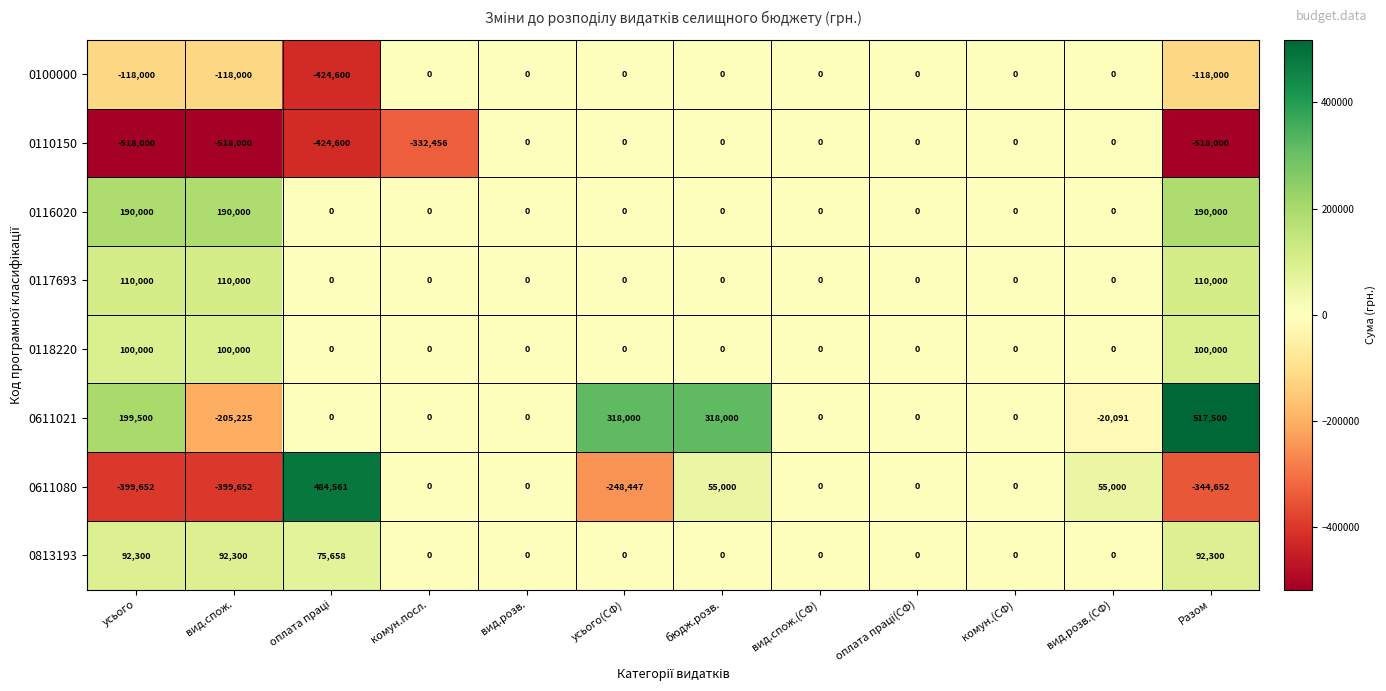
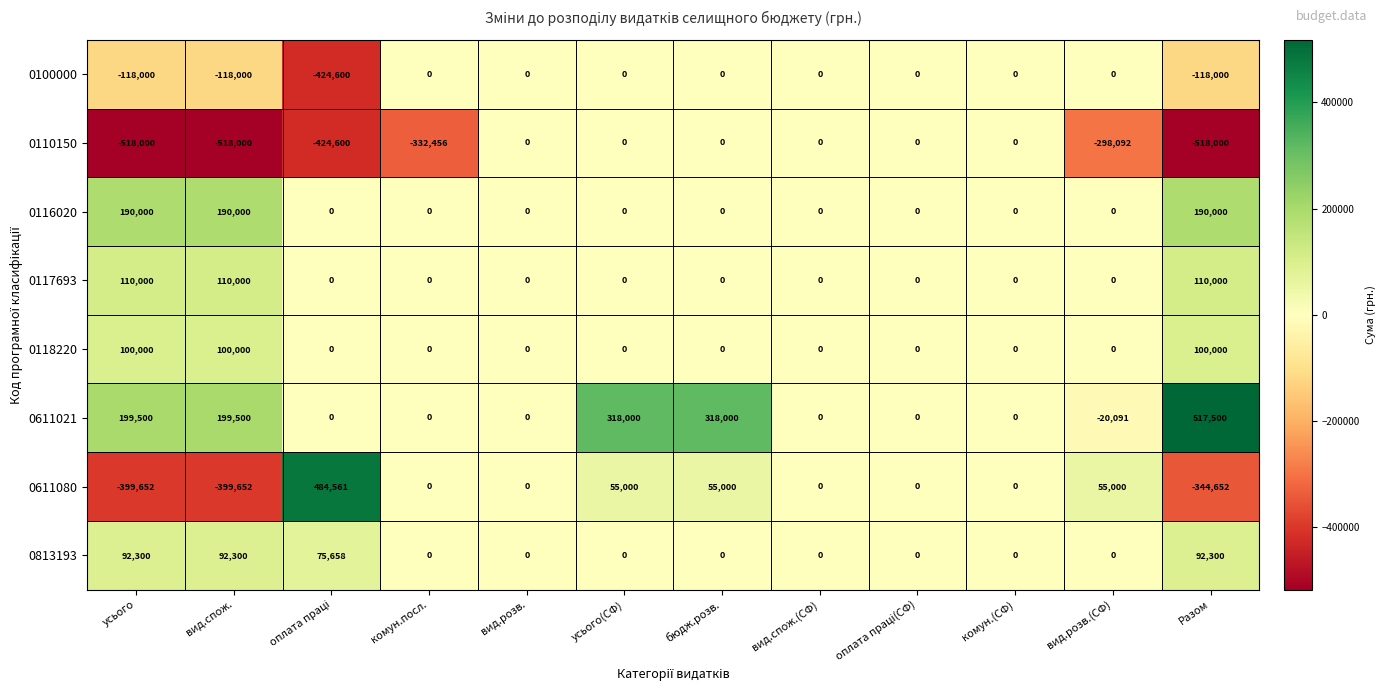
  {
    "0100000": {
      "усього": "-118,000",
      "вид.спож.": "-118,000",
      "оплата праці": "-424,600",
      "комун.посл.": "0",
      "вид.розв.": "0",
      "усього(СФ)": "0",
      "бюдж.розв.": "0",
      "вид.спож.(СФ)": "0",
      "оплата праці(СФ)": "0",
      "комун.(СФ)": "0",
      "вид.розв.(СФ)": "0",
      "Разом": "-118,000"
    },
    "0110150": {
      "усього": "-518,000",
      "вид.спож.": "-518,000",
      "оплата праці": "-424,600",
      "комун.посл.": "-332,456",
      "вид.розв.": "0",
      "усього(СФ)": "0",
      "бюдж.розв.": "0",
      "вид.спож.(СФ)": "0",
      "оплата праці(СФ)": "0",
      "комун.(СФ)": "0",
-     "вид.розв.(СФ)": "0",
+     "вид.розв.(СФ)": "-298,092",
      "Разом": "-518,000"
    },
    "0116020": {
      "усього": "190,000",
      "вид.спож.": "190,000",
      "оплата праці": "0",
      "комун.посл.": "0",
      "вид.розв.": "0",
      "усього(СФ)": "0",
      "бюдж.розв.": "0",
      "вид.спож.(СФ)": "0",
      "оплата праці(СФ)": "0",
      "комун.(СФ)": "0",
      "вид.розв.(СФ)": "0",
      "Разом": "190,000"
    },
    "0117693": {
      "усього": "110,000",
      "вид.спож.": "110,000",
      "оплата праці": "0",
      "комун.посл.": "0",
      "вид.розв.": "0",
      "усього(СФ)": "0",
      "бюдж.розв.": "0",
      "вид.спож.(СФ)": "0",
      "оплата праці(СФ)": "0",
      "комун.(СФ)": "0",
      "вид.розв.(СФ)": "0",
      "Разом": "110,000"
    },
    "0118220": {
      "усього": "100,000",
      "вид.спож.": "100,000",
      "оплата праці": "0",
      "комун.посл.": "0",
      "вид.розв.": "0",
      "усього(СФ)": "0",
      "бюдж.розв.": "0",
      "вид.спож.(СФ)": "0",
      "оплата праці(СФ)": "0",
      "комун.(СФ)": "0",
      "вид.розв.(СФ)": "0",
      "Разом": "100,000"
    },
    "0611021": {
      "усього": "199,500",
-     "вид.спож.": "-205,225",
+     "вид.спож.": "199,500",
      "оплата праці": "0",
      "комун.посл.": "0",
      "вид.розв.": "0",
      "усього(СФ)": "318,000",
      "бюдж.розв.": "318,000",
      "вид.спож.(СФ)": "0",
      "оплата праці(СФ)": "0",
      "комун.(СФ)": "0",
      "вид.розв.(СФ)": "-20,091",
      "Разом": "517,500"
    },
    "0611080": {
      "усього": "-399,652",
      "вид.спож.": "-399,652",
      "оплата праці": "484,561",
      "комун.посл.": "0",
      "вид.розв.": "0",
-     "усього(СФ)": "-248,447",
+     "усього(СФ)": "55,000",
      "бюдж.розв.": "55,000",
      "вид.спож.(СФ)": "0",
      "оплата праці(СФ)": "0",
      "комун.(СФ)": "0",
      "вид.розв.(СФ)": "55,000",
      "Разом": "-344,652"
    },
    "0813193": {
      "усього": "92,300",
      "вид.спож.": "92,300",
      "оплата праці": "75,658",
      "комун.посл.": "0",
      "вид.розв.": "0",
      "усього(СФ)": "0",
      "бюдж.розв.": "0",
      "вид.спож.(СФ)": "0",
      "оплата праці(СФ)": "0",
      "комун.(СФ)": "0",
      "вид.розв.(СФ)": "0",
      "Разом": "92,300"
    }
  }
